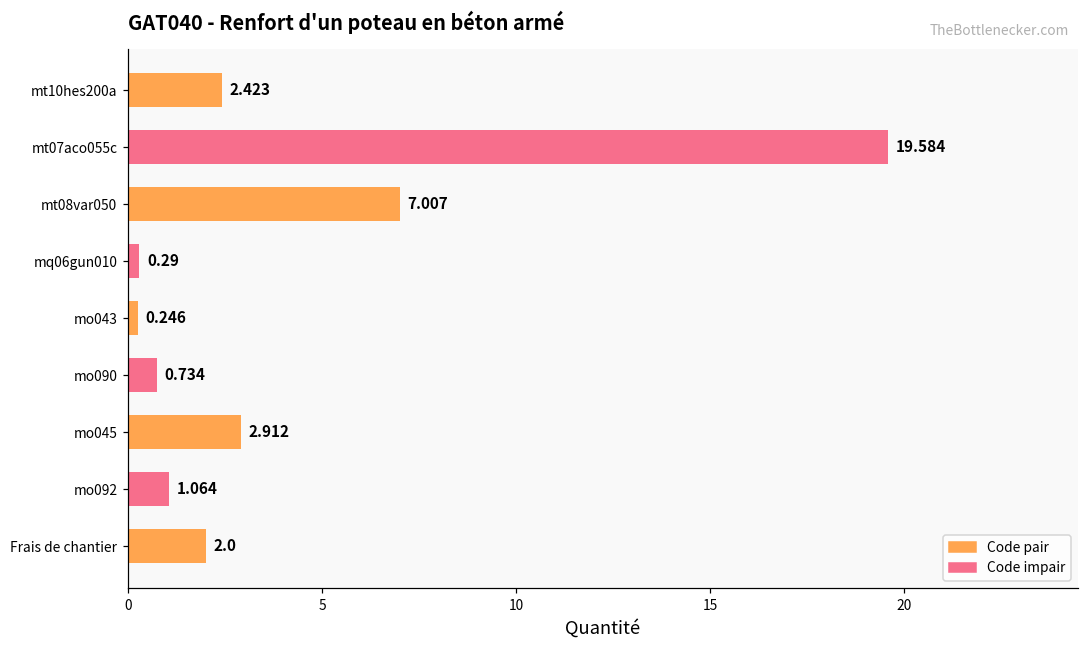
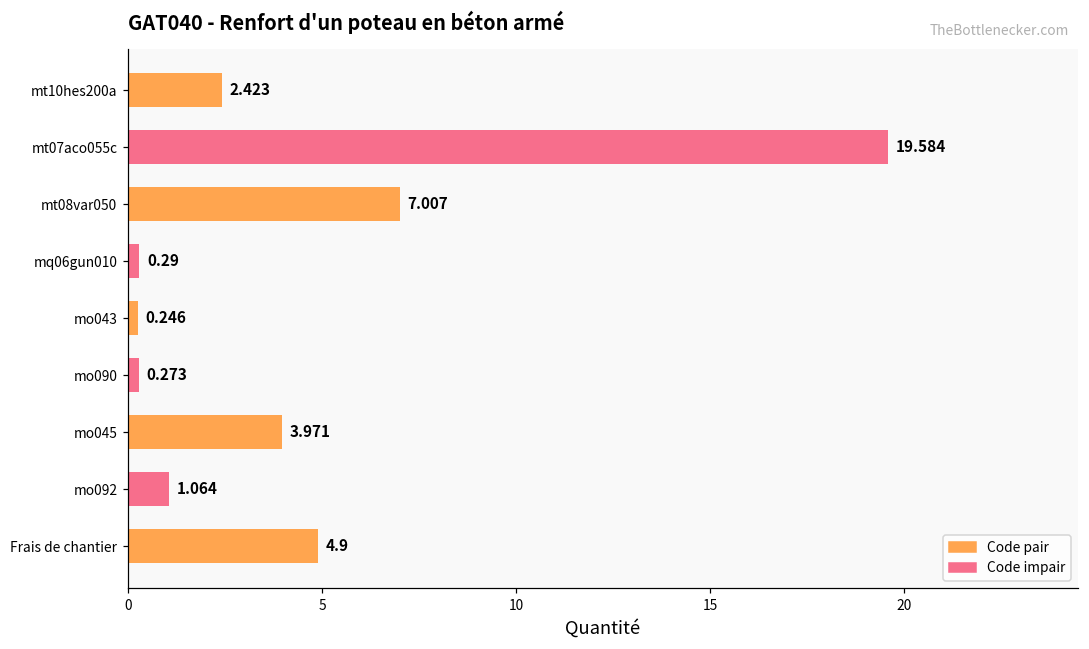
  {
    "mt10hes200a": 2.423,
    "mt07aco055c": 19.584,
    "mt08var050": 7.007,
    "mq06gun010": 0.29,
    "mo043": 0.246,
-   "mo090": 0.734,
-   "mo045": 2.912,
+   "mo090": 0.273,
+   "mo045": 3.971,
    "mo092": 1.064,
-   "Frais de chantier": 2.0
+   "Frais de chantier": 4.9
  }
